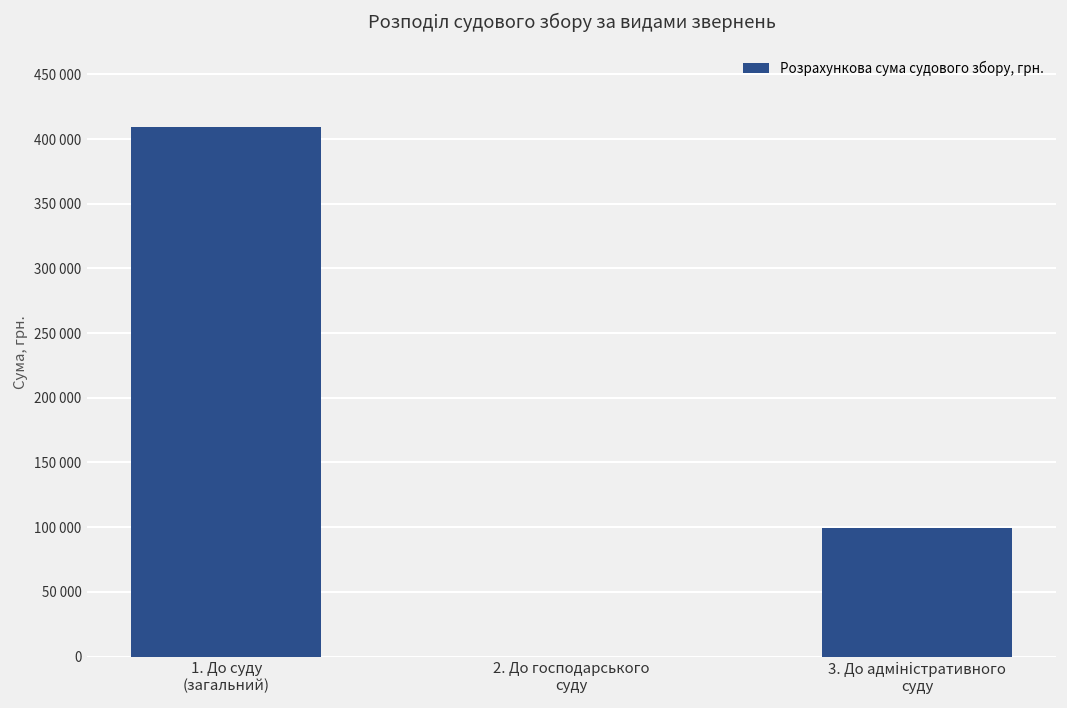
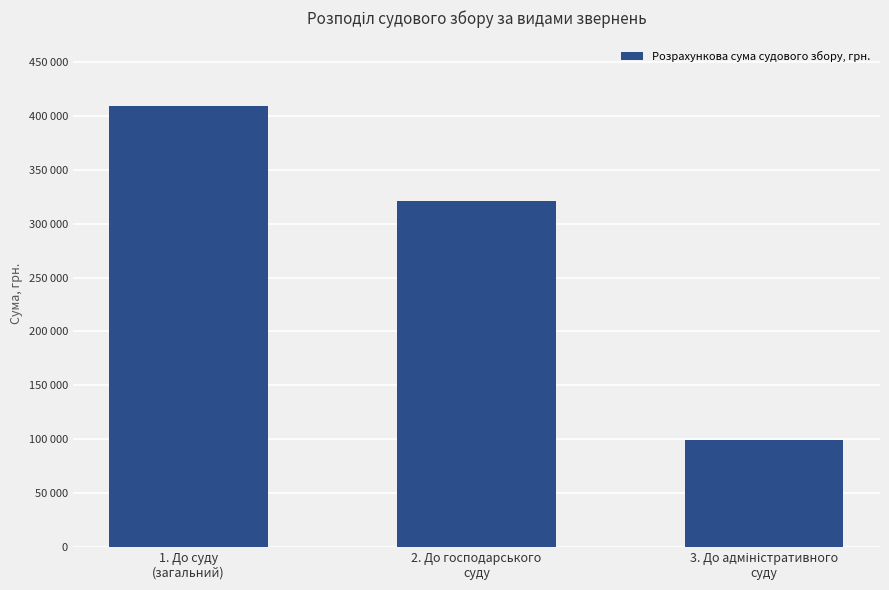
  {
    "1. До суду (загальний)": 409000,
-   "2. До господарського суду": 0,
+   "2. До господарського суду": 321000,
    "3. До адміністративного суду": 100000
  }
